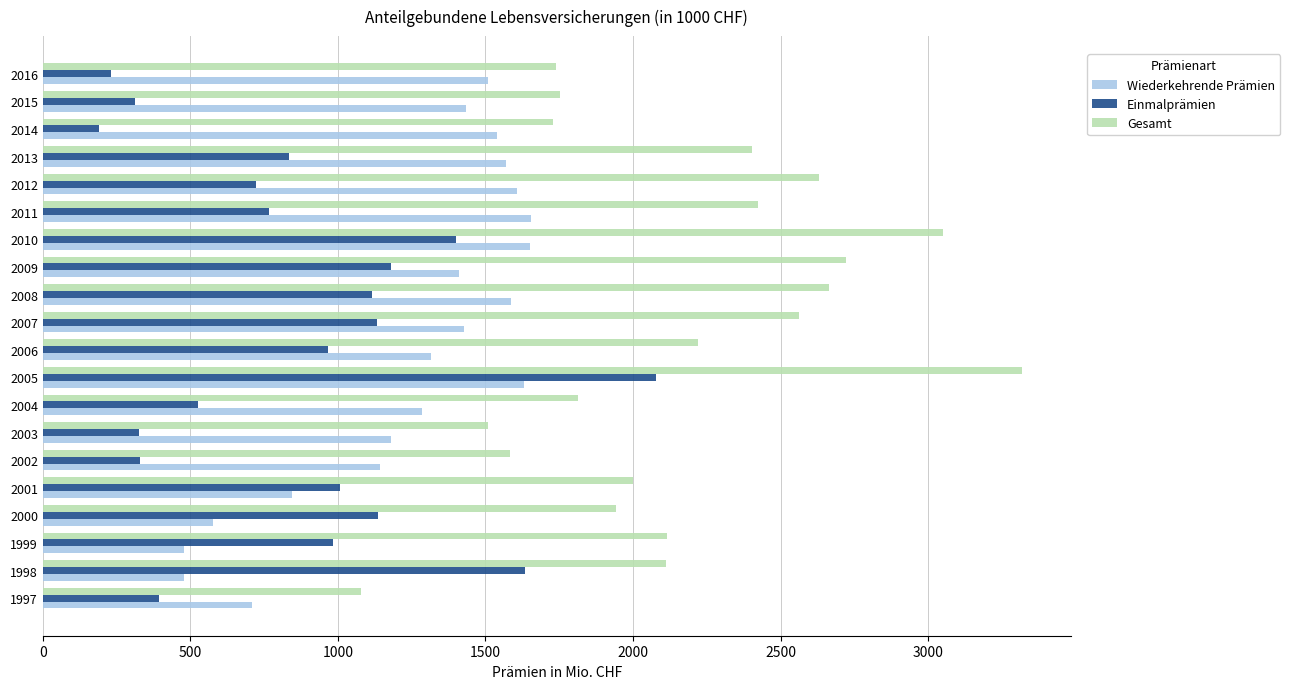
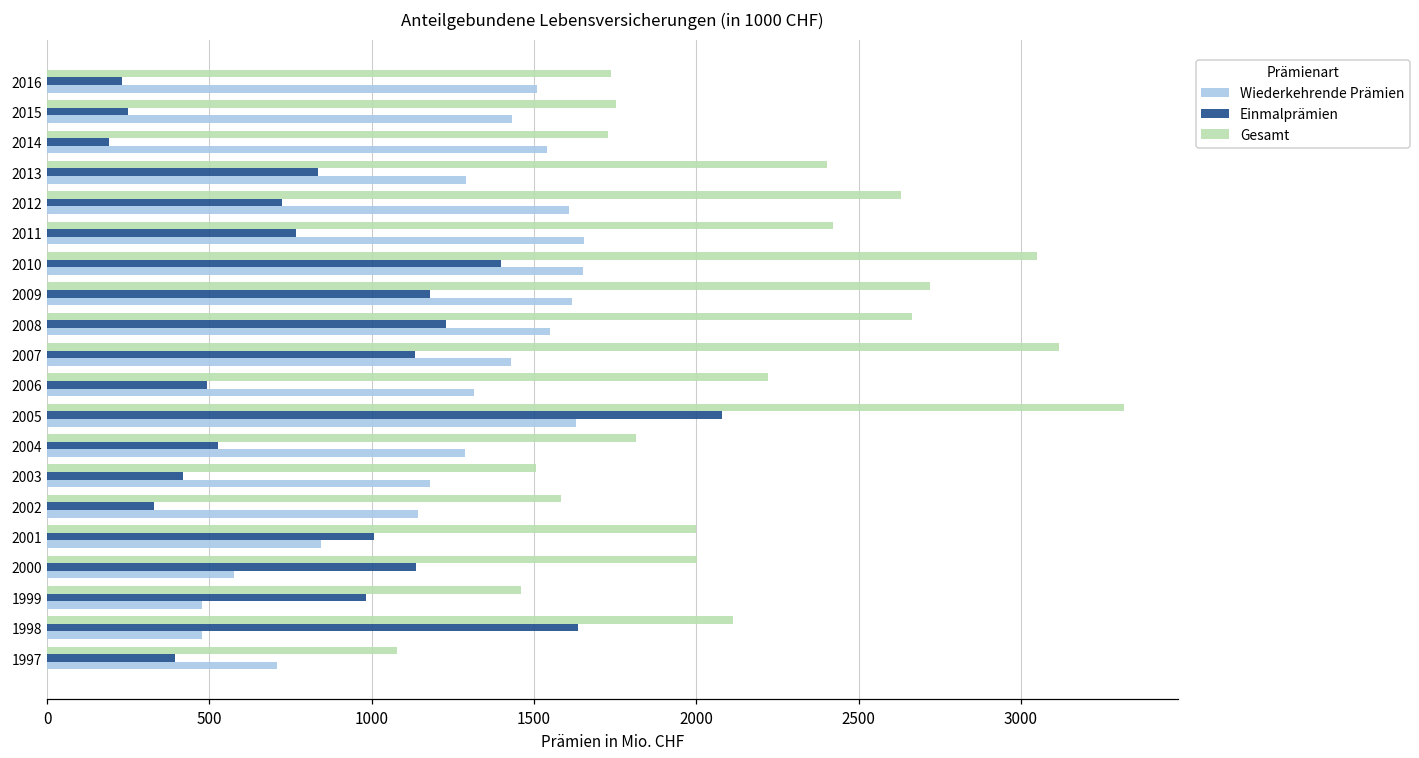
  {
    "Wiederkehrende Prämien": {
      "2016": 1510,
      "2015": 1430,
      "2014": 1540,
-     "2013": 1570,
+     "2013": 1290,
      "2012": 1610,
      "2011": 1650,
      "2010": 1650,
-     "2009": 1410,
-     "2008": 1590,
+     "2009": 1620,
+     "2008": 1550,
      "2007": 1430,
      "2006": 1320,
      "2005": 1630,
      "2004": 1290,
      "2003": 1180,
      "2002": 1140,
      "2001": 840,
      "2000": 580,
      "1999": 480,
      "1998": 480,
      "1997": 710
    },
    "Einmalprämien": {
      "2016": 230,
-     "2015": 310,
+     "2015": 250,
      "2014": 190,
      "2013": 830,
      "2012": 720,
      "2011": 770,
      "2010": 1400,
      "2009": 1180,
-     "2008": 1120,
+     "2008": 1230,
      "2007": 1130,
-     "2006": 970,
+     "2006": 490,
      "2005": 2080,
      "2004": 530,
-     "2003": 330,
+     "2003": 420,
      "2002": 330,
      "2001": 1010,
      "2000": 1140,
      "1999": 980,
      "1998": 1630,
      "1997": 390
    },
    "Gesamt": {
      "2016": 1740,
      "2015": 1750,
      "2014": 1730,
      "2013": 2400,
      "2012": 2630,
      "2011": 2420,
      "2010": 3050,
      "2009": 2720,
      "2008": 2670,
-     "2007": 2560,
+     "2007": 3120,
      "2006": 2220,
      "2005": 3320,
      "2004": 1810,
      "2003": 1510,
      "2002": 1580,
      "2001": 2000,
-     "2000": 1940,
-     "1999": 2110,
+     "2000": 2000,
+     "1999": 1460,
      "1998": 2110,
      "1997": 1080
    }
  }
